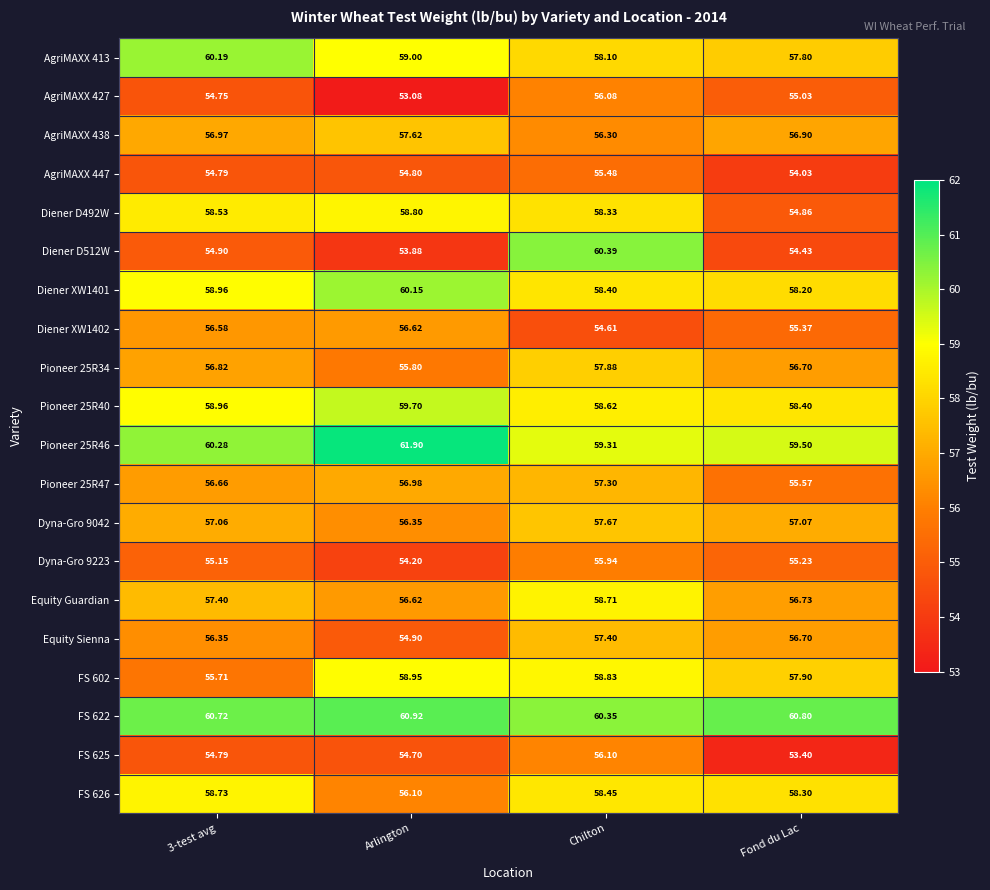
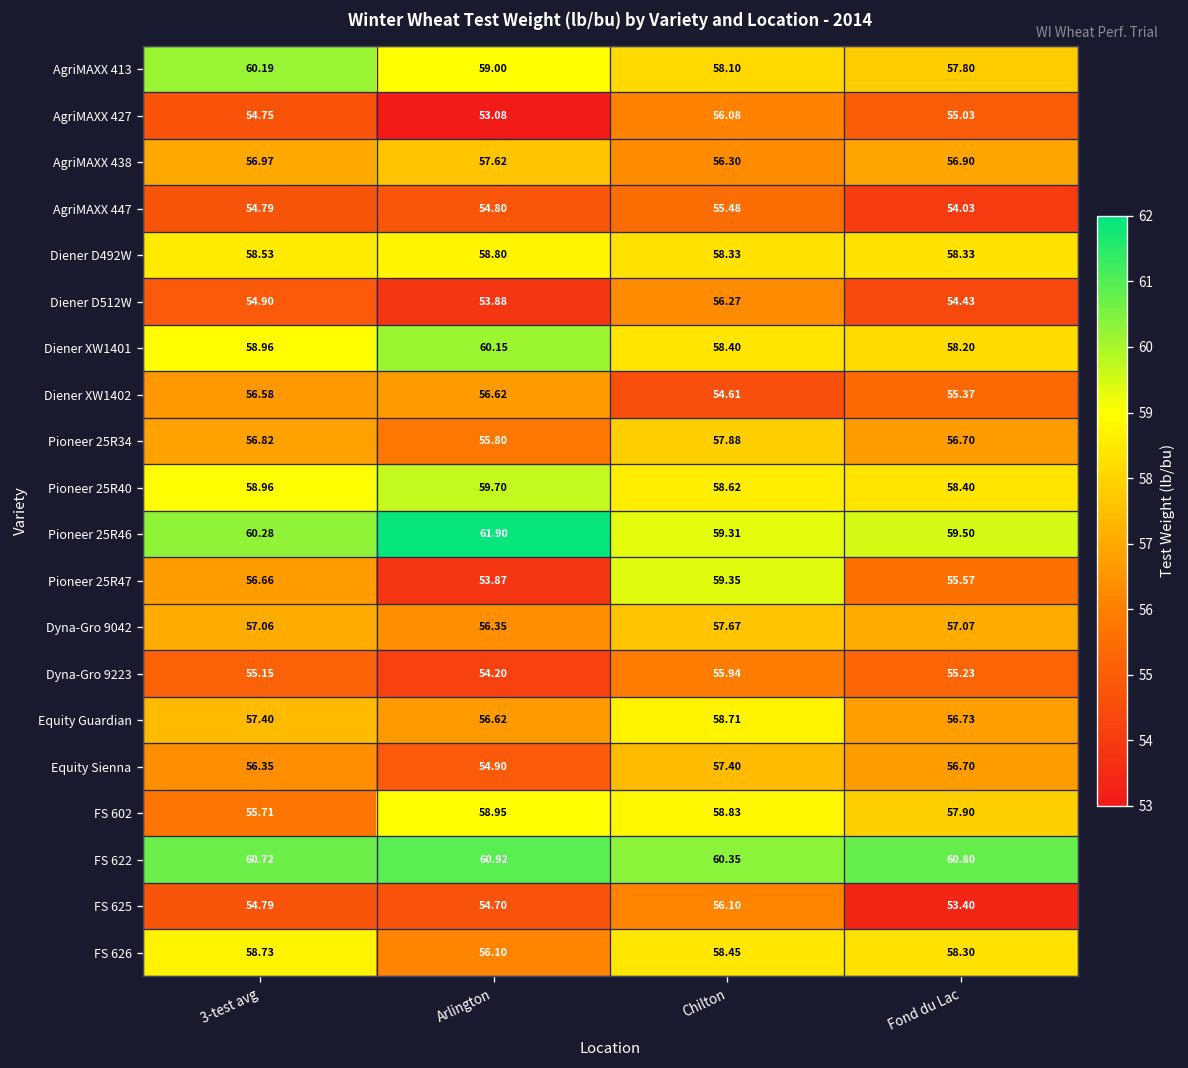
  {
    "AgriMAXX 413": {
      "3-test avg": 60.19,
      "Arlington": 59.00,
      "Chilton": 58.10,
      "Fond du Lac": 57.80
    },
    "AgriMAXX 427": {
      "3-test avg": 54.75,
      "Arlington": 53.08,
      "Chilton": 56.08,
      "Fond du Lac": 55.03
    },
    "AgriMAXX 438": {
      "3-test avg": 56.97,
      "Arlington": 57.62,
      "Chilton": 56.30,
      "Fond du Lac": 56.90
    },
    "AgriMAXX 447": {
      "3-test avg": 54.79,
      "Arlington": 54.80,
      "Chilton": 55.48,
      "Fond du Lac": 54.03
    },
    "Diener D492W": {
      "3-test avg": 58.53,
      "Arlington": 58.80,
      "Chilton": 58.33,
-     "Fond du Lac": 54.86
+     "Fond du Lac": 58.33
    },
    "Diener D512W": {
      "3-test avg": 54.90,
      "Arlington": 53.88,
-     "Chilton": 60.39,
+     "Chilton": 56.27,
      "Fond du Lac": 54.43
    },
    "Diener XW1401": {
      "3-test avg": 58.96,
      "Arlington": 60.15,
      "Chilton": 58.40,
      "Fond du Lac": 58.20
    },
    "Diener XW1402": {
      "3-test avg": 56.58,
      "Arlington": 56.62,
      "Chilton": 54.61,
      "Fond du Lac": 55.37
    },
    "Pioneer 25R34": {
      "3-test avg": 56.82,
      "Arlington": 55.80,
      "Chilton": 57.88,
      "Fond du Lac": 56.70
    },
    "Pioneer 25R40": {
      "3-test avg": 58.96,
      "Arlington": 59.70,
      "Chilton": 58.62,
      "Fond du Lac": 58.40
    },
    "Pioneer 25R46": {
      "3-test avg": 60.28,
      "Arlington": 61.90,
      "Chilton": 59.31,
      "Fond du Lac": 59.50
    },
    "Pioneer 25R47": {
      "3-test avg": 56.66,
-     "Arlington": 56.98,
-     "Chilton": 57.30,
+     "Arlington": 53.87,
+     "Chilton": 59.35,
      "Fond du Lac": 55.57
    },
    "Dyna-Gro 9042": {
      "3-test avg": 57.06,
      "Arlington": 56.35,
      "Chilton": 57.67,
      "Fond du Lac": 57.07
    },
    "Dyna-Gro 9223": {
      "3-test avg": 55.15,
      "Arlington": 54.20,
      "Chilton": 55.94,
      "Fond du Lac": 55.23
    },
    "Equity Guardian": {
      "3-test avg": 57.40,
      "Arlington": 56.62,
      "Chilton": 58.71,
      "Fond du Lac": 56.73
    },
    "Equity Sienna": {
      "3-test avg": 56.35,
      "Arlington": 54.90,
      "Chilton": 57.40,
      "Fond du Lac": 56.70
    },
    "FS 602": {
      "3-test avg": 55.71,
      "Arlington": 58.95,
      "Chilton": 58.83,
      "Fond du Lac": 57.90
    },
    "FS 622": {
      "3-test avg": 60.72,
      "Arlington": 60.92,
      "Chilton": 60.35,
      "Fond du Lac": 60.80
    },
    "FS 625": {
      "3-test avg": 54.79,
      "Arlington": 54.70,
      "Chilton": 56.10,
      "Fond du Lac": 53.40
    },
    "FS 626": {
      "3-test avg": 58.73,
      "Arlington": 56.10,
      "Chilton": 58.45,
      "Fond du Lac": 58.30
    }
  }
